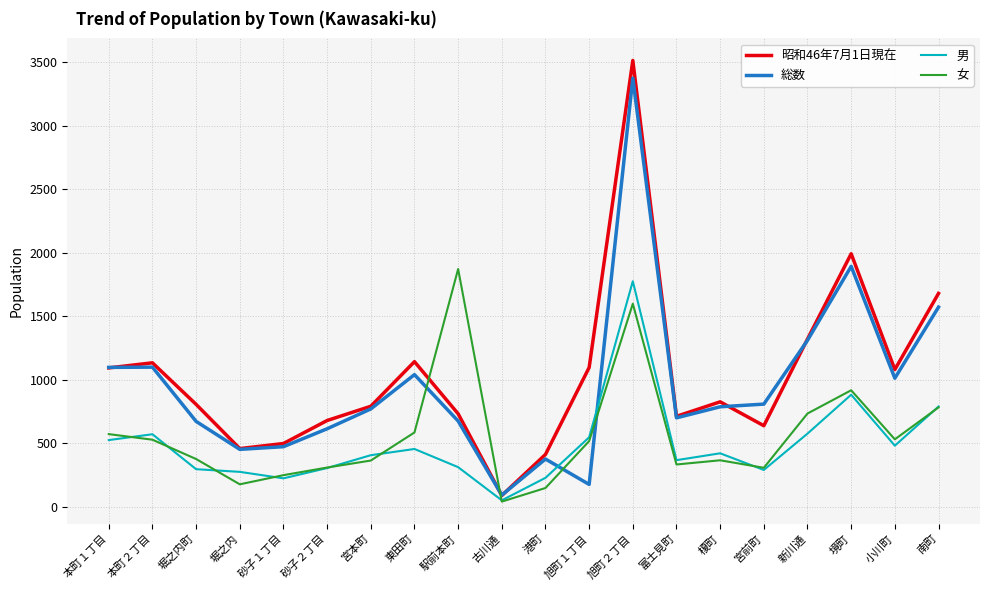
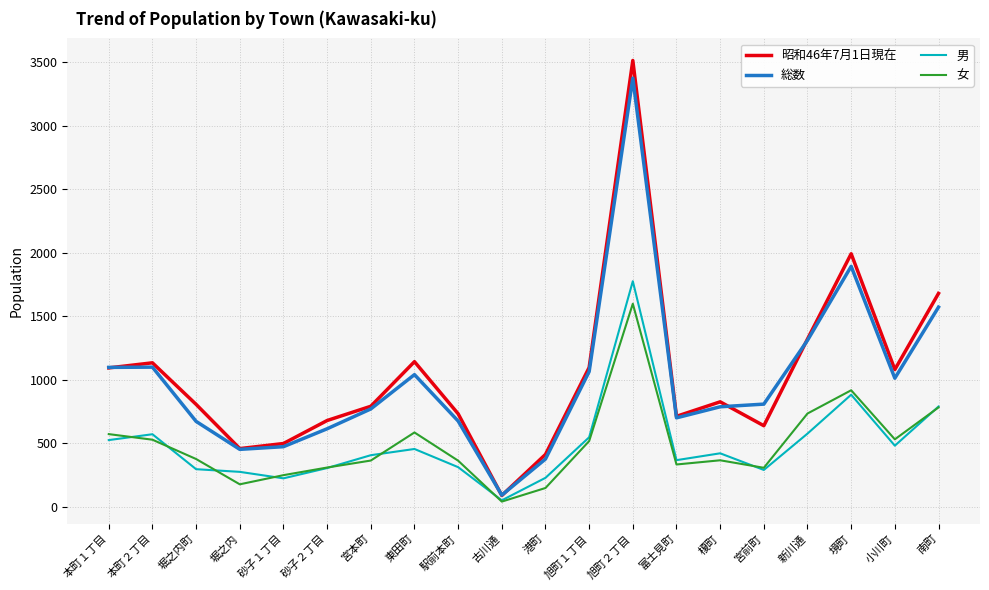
  {
    "昭和46年7月1日現在": {
      "本町２丁目": 1130,
      "堀之内町": 810,
      "砂子１丁目": 500,
      "砂子２丁目": 680,
      "宮本町": 790,
      "東田町": 1140,
      "駅前本町": 730,
      "港町": 410,
      "旭町１丁目": 1100,
      "旭町２丁目": 3510,
      "榎町": 830,
      "宮前町": 640,
      "境町": 1990,
      "小川町": 1080,
      "南町": 1680
    },
    "総数": {
      "本町２丁目": 1100,
      "堀之内町": 670,
      "砂子１丁目": 470,
      "砂子２丁目": 610,
      "宮本町": 770,
      "東田町": 1040,
      "駅前本町": 680,
      "港町": 380,
-     "旭町１丁目": 180,
+     "旭町１丁目": 1060,
      "旭町２丁目": 3370,
      "榎町": 790,
      "宮前町": 810,
      "境町": 1890,
      "小川町": 1010,
      "南町": 1570
    },
    "男": {
      "本町１丁目": 530,
      "本町２丁目": 570,
      "堀之内町": 300,
      "堀之内": 280,
      "砂子１丁目": 220,
      "宮本町": 410,
      "東田町": 460,
      "駅前本町": 310,
      "港町": 230,
      "旭町１丁目": 550,
      "旭町２丁目": 1780,
      "富士見町": 370,
      "榎町": 420,
      "新川通": 580,
      "境町": 880,
      "小川町": 480
    },
    "女": {
      "本町１丁目": 570,
      "本町２丁目": 530,
      "堀之内町": 380,
      "堀之内": 180,
      "砂子１丁目": 250,
      "宮本町": 360,
      "東田町": 590,
-     "駅前本町": 1870,
+     "駅前本町": 360,
      "港町": 150,
      "旭町１丁目": 520,
      "旭町２丁目": 1600,
      "富士見町": 330,
      "榎町": 370,
      "新川通": 730,
      "境町": 920,
      "小川町": 530
    }
  }
